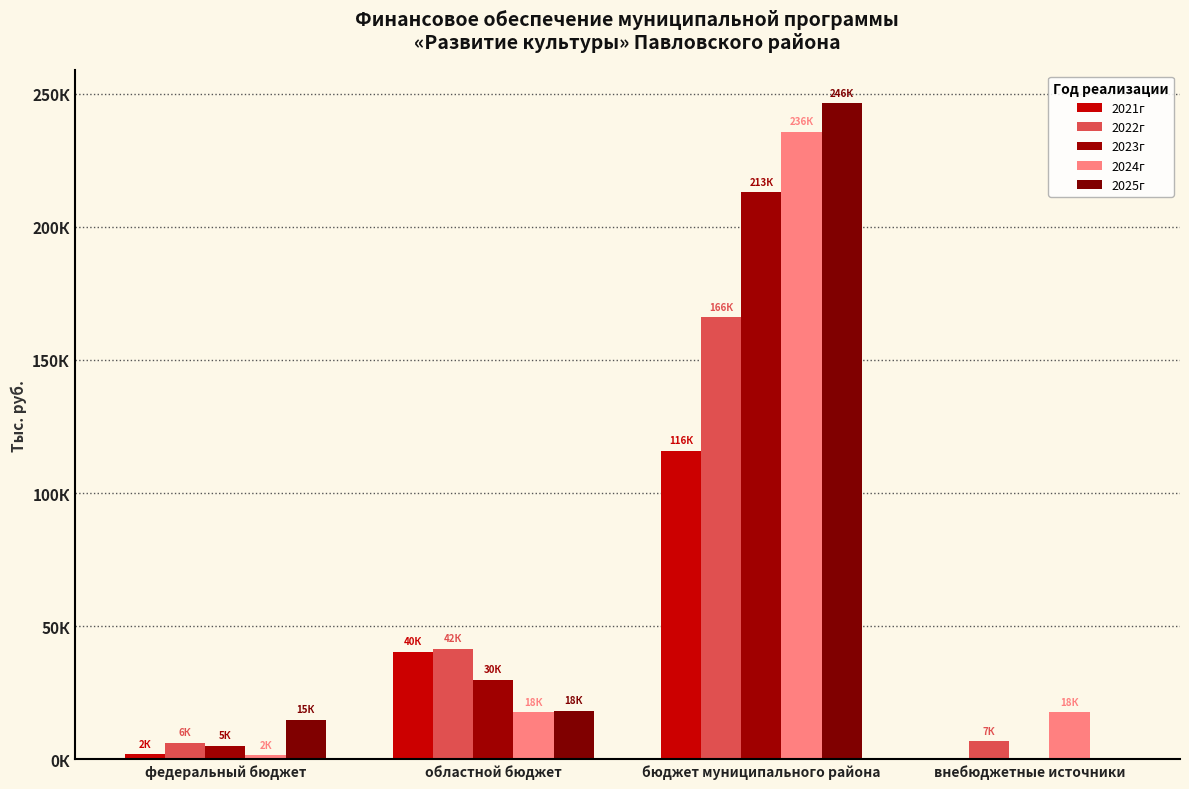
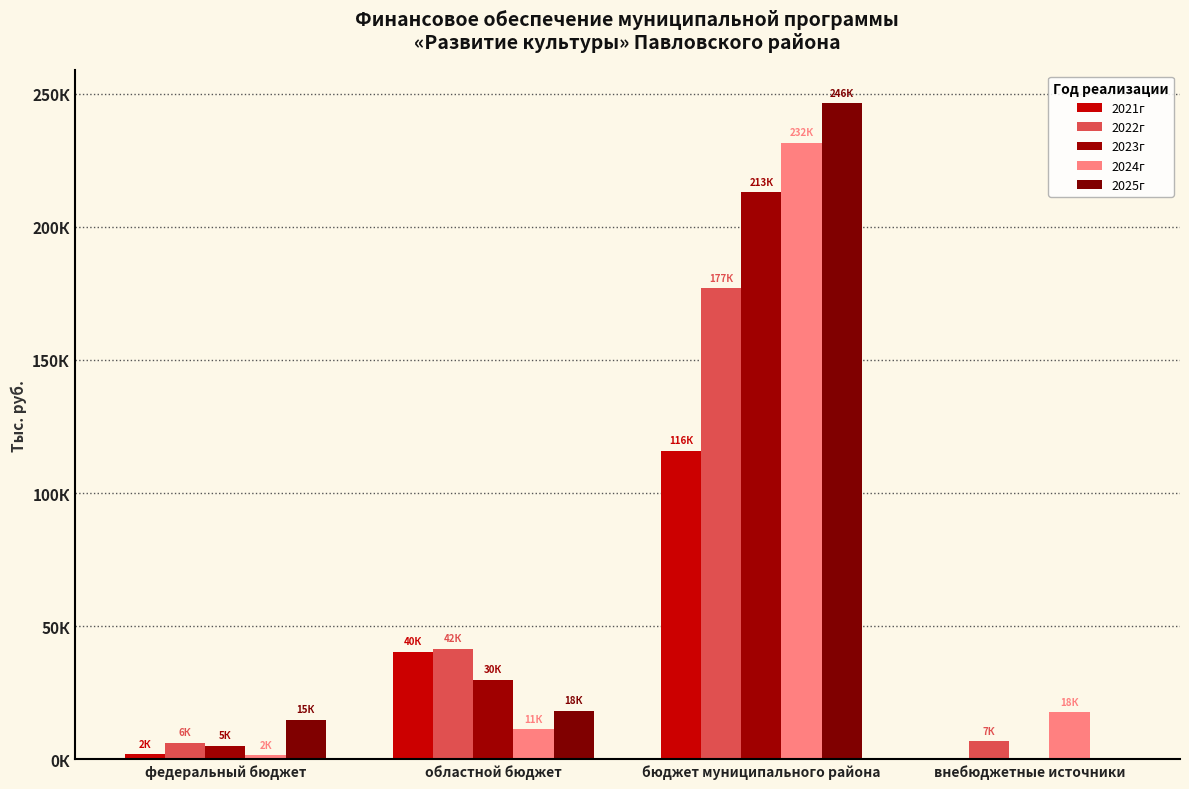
  {
    "2022г": {
-     "бюджет муниципального района": "166К"
+     "бюджет муниципального района": "177К"
    },
    "2024г": {
-     "областной бюджет": "18К",
-     "бюджет муниципального района": "236К"
+     "областной бюджет": "11К",
+     "бюджет муниципального района": "232К"
    }
  }
